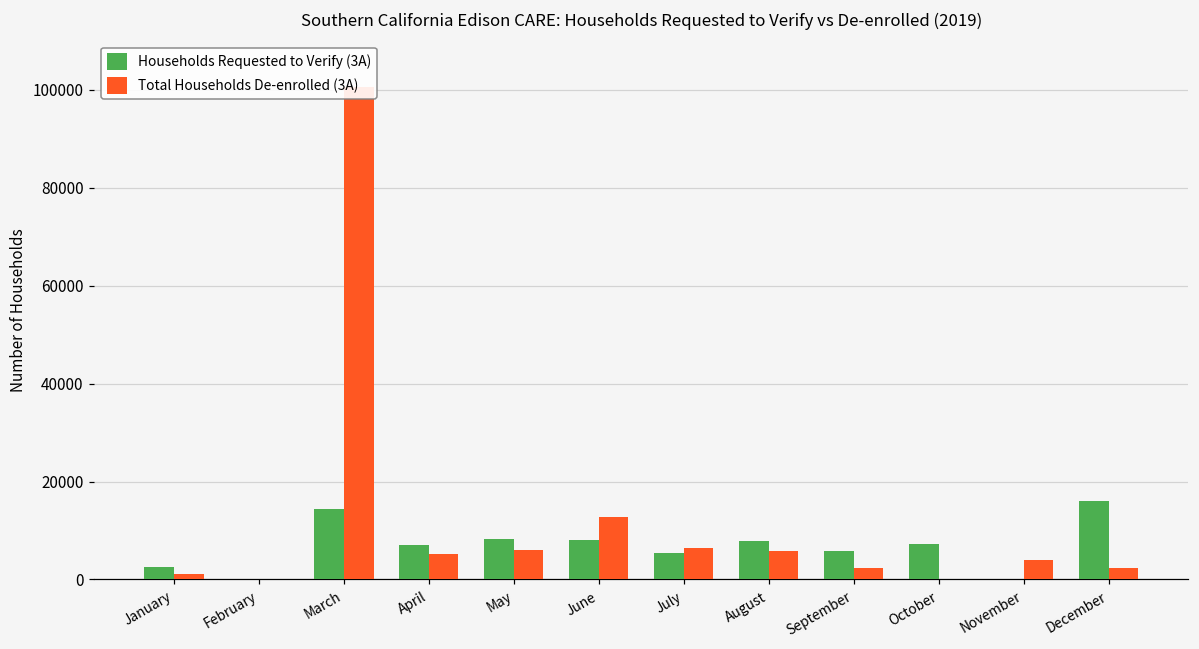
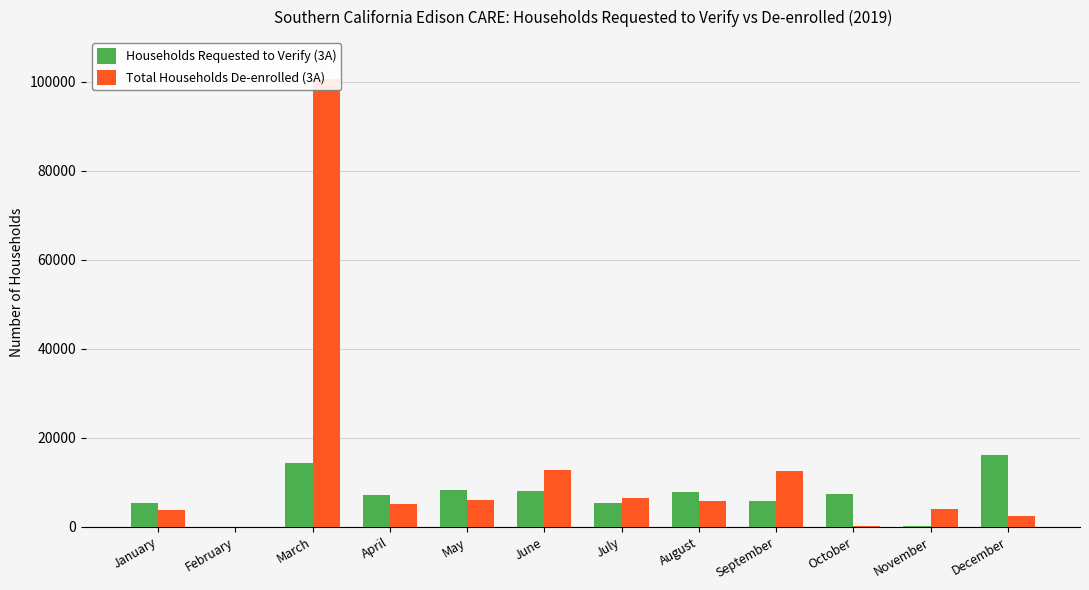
  {
    "Households Requested to Verify (3A)": {
-     "January": 3000,
+     "January": 5000,
      "March": 14000,
      "April": 7000,
      "May": 8000,
      "June": 8000,
      "July": 5000,
      "August": 8000,
      "September": 6000,
      "October": 7000,
      "December": 16000
    },
    "Total Households De-enrolled (3A)": {
-     "January": 1000,
+     "January": 4000,
      "April": 5000,
      "May": 6000,
      "June": 13000,
      "July": 6000,
      "August": 6000,
-     "September": 2000,
+     "September": 13000,
      "November": 4000,
      "December": 2000
    }
  }
